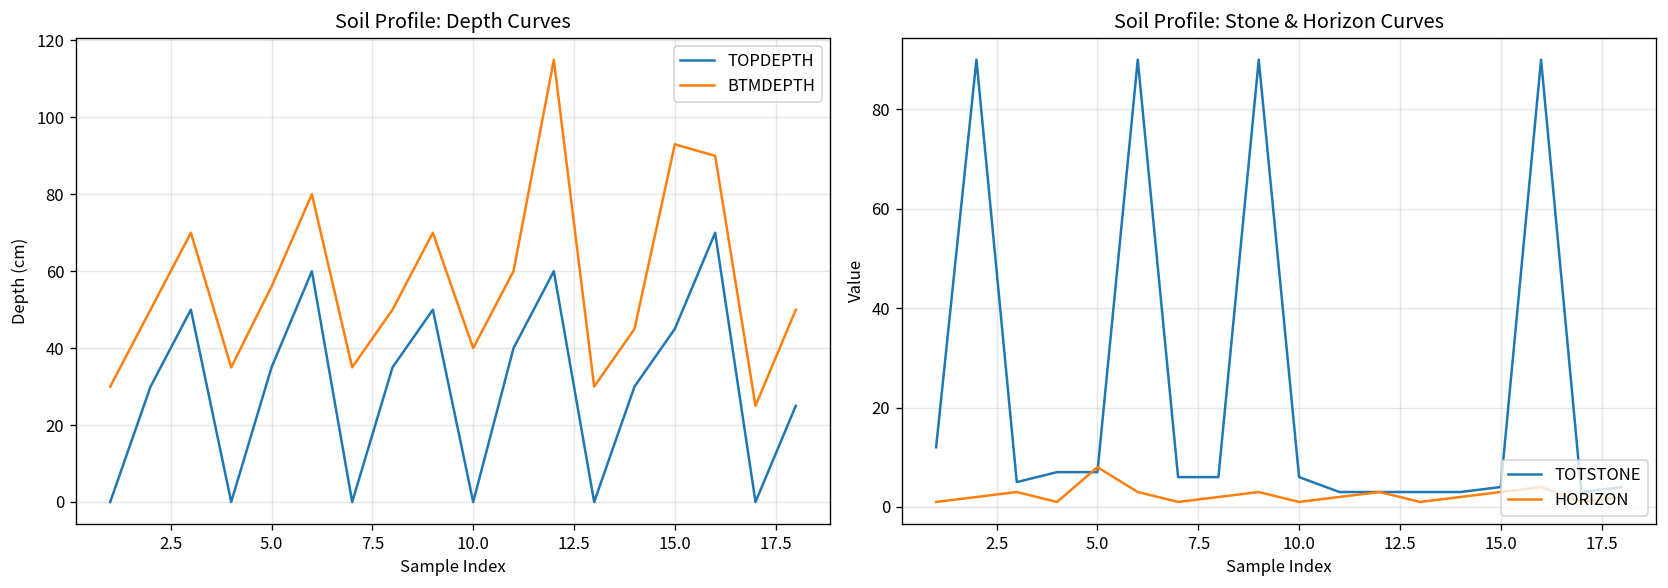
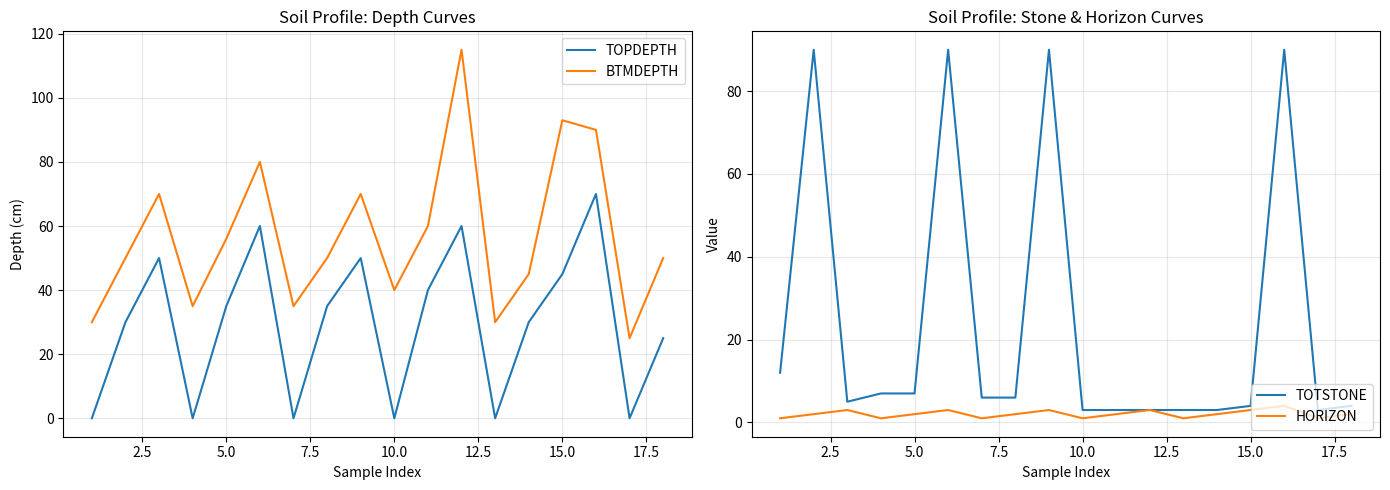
  {
    "Soil Profile: Depth Curves": {
      "TOPDEPTH": {
        "5.0": 35,
        "10.0": 0,
        "15.0": 45
      },
      "BTMDEPTH": {
        "5.0": 56,
        "10.0": 40,
        "15.0": 93
      }
    },
    "Soil Profile: Stone & Horizon Curves": {
      "TOTSTONE": {
        "5.0": 7,
-       "10.0": 6,
+       "10.0": 3,
        "15.0": 4
      },
      "HORIZON": {
-       "5.0": 8,
+       "5.0": 2,
        "10.0": 1,
        "15.0": 3
      }
    }
  }
